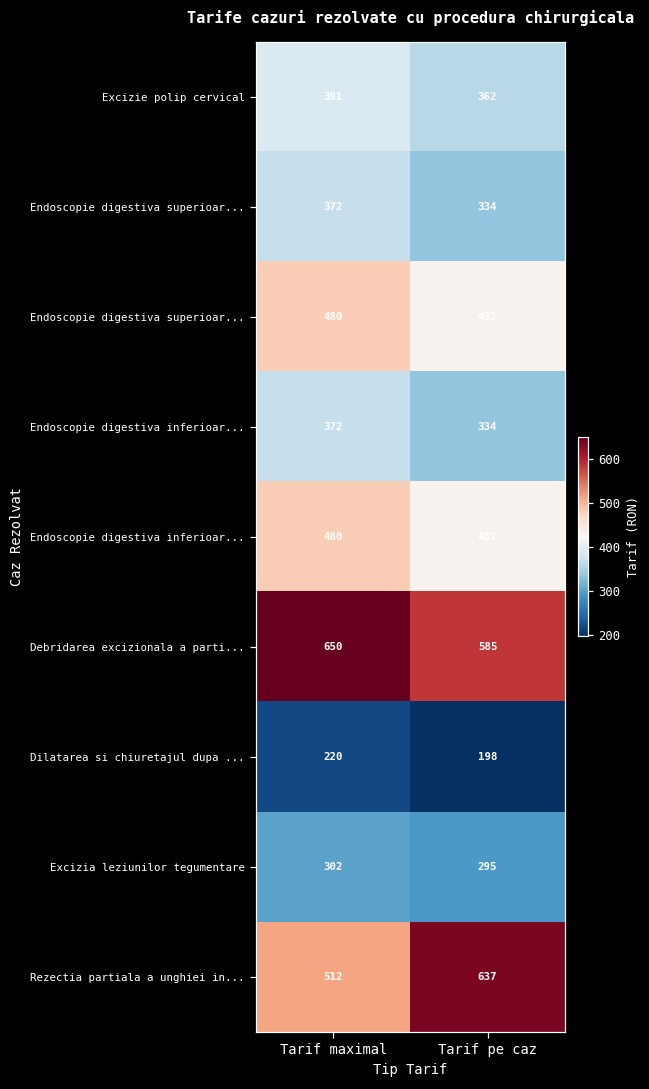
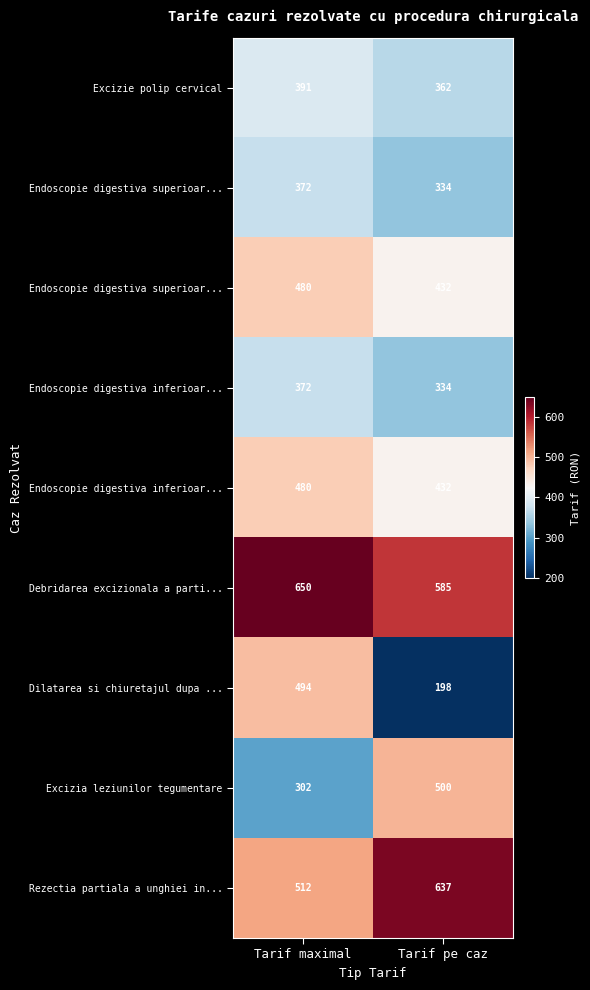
  {
    "Excizie polip cervical": {
      "Tarif pe caz": 362
    },
    "Debridarea excizionala a parti...": {
      "Tarif maximal": 650,
      "Tarif pe caz": 585
    },
    "Dilatarea si chiuretajul dupa ...": {
-     "Tarif maximal": 220,
+     "Tarif maximal": 494,
      "Tarif pe caz": 198
    },
    "Excizia leziunilor tegumentare": {
      "Tarif maximal": 302,
-     "Tarif pe caz": 295
+     "Tarif pe caz": 500
    },
    "Rezectia partiala a unghiei in...": {
      "Tarif maximal": 512,
      "Tarif pe caz": 637
    }
  }
